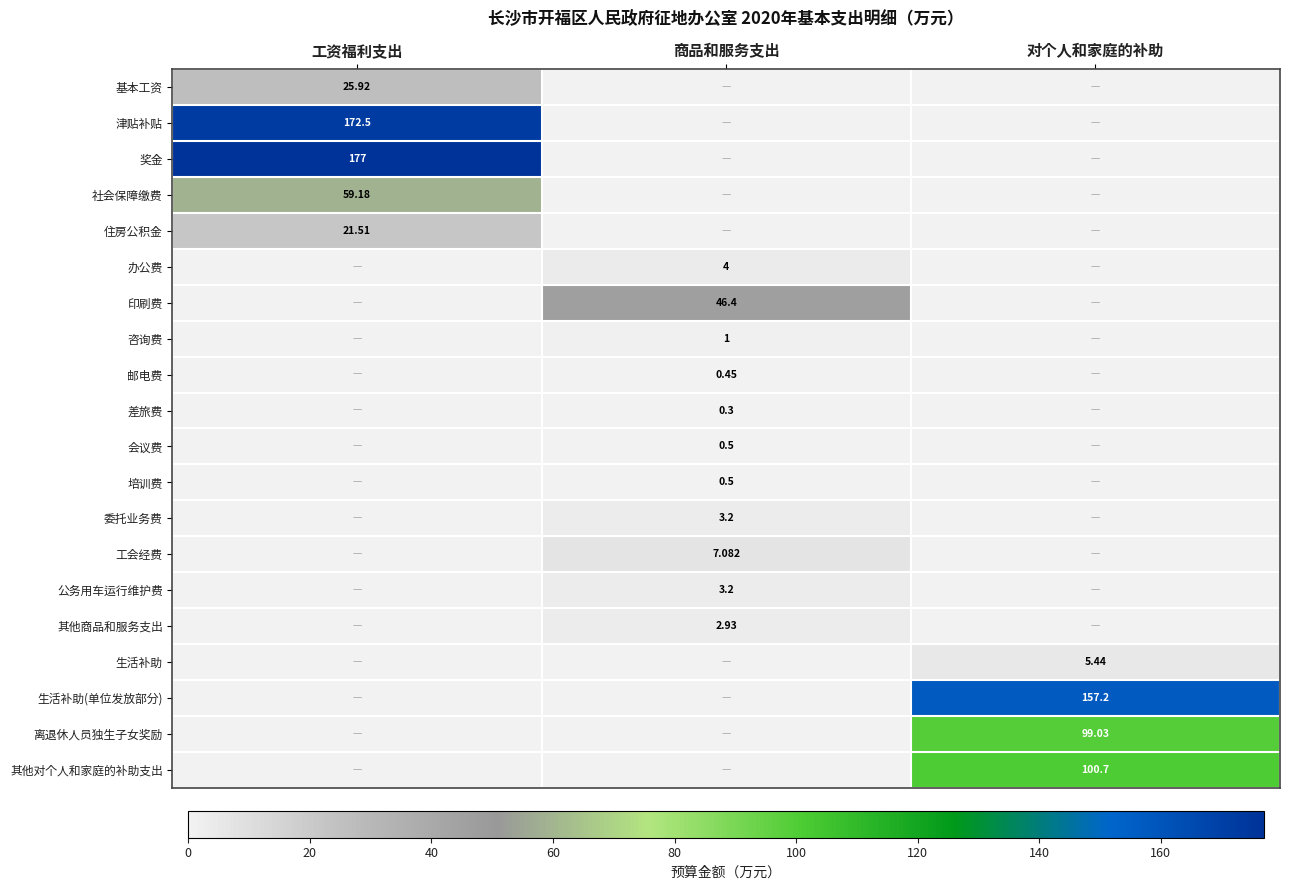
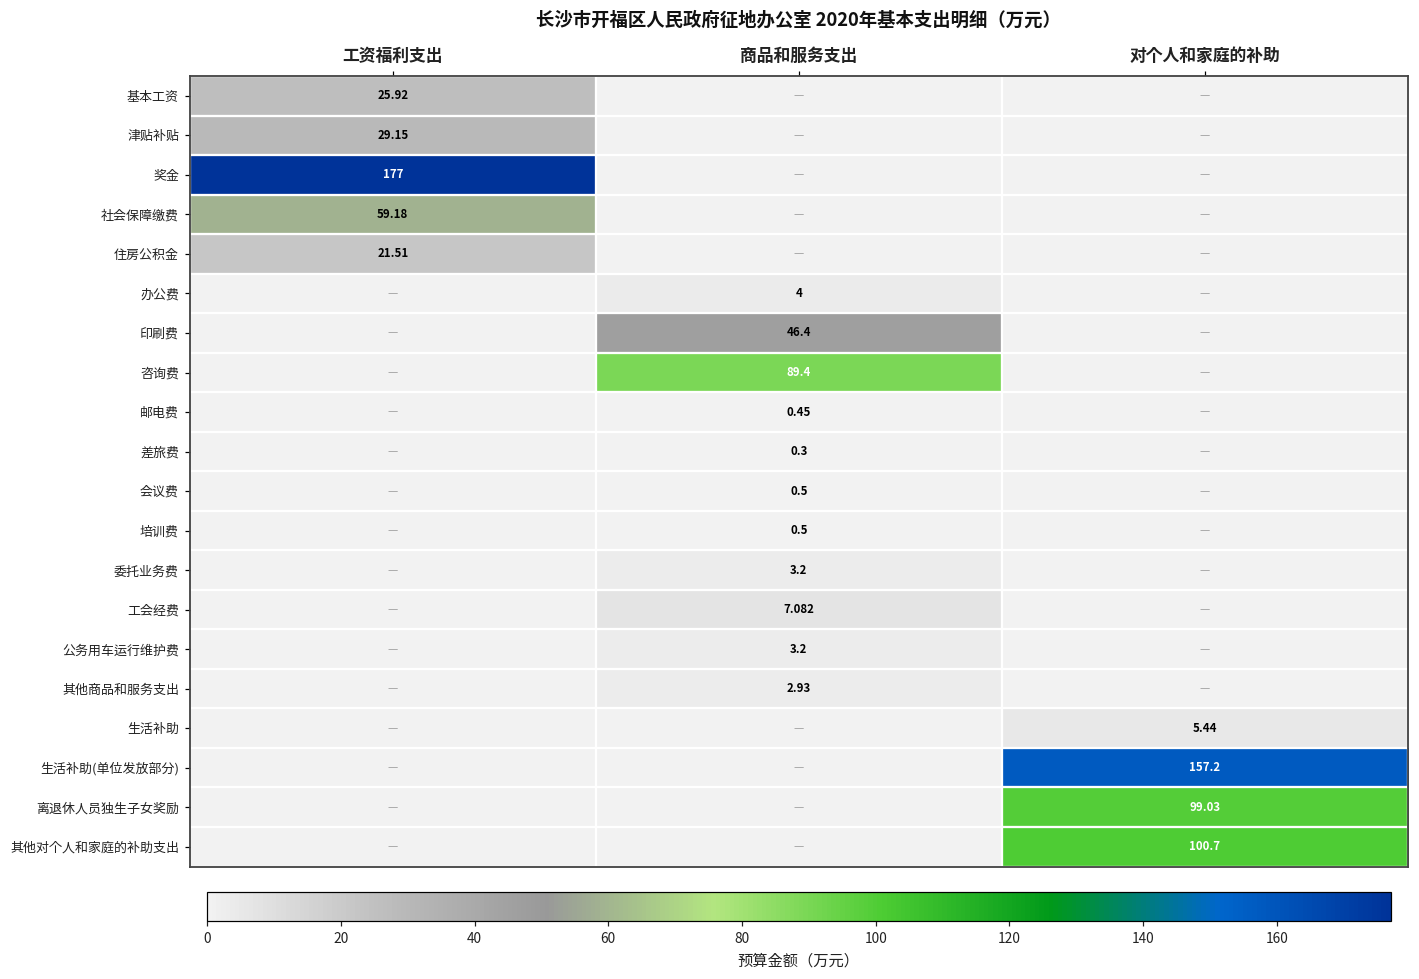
  {
    "基本工资": {
      "工资福利支出": 25.92
    },
    "津贴补贴": {
-     "工资福利支出": 172.5
+     "工资福利支出": 29.15
    },
    "奖金": {
      "工资福利支出": 177
    },
    "社会保障缴费": {
      "工资福利支出": 59.18
    },
    "住房公积金": {
      "工资福利支出": 21.51
    },
    "办公费": {
      "商品和服务支出": 4
    },
    "印刷费": {
      "商品和服务支出": 46.4
    },
    "咨询费": {
-     "商品和服务支出": 1
+     "商品和服务支出": 89.4
    },
    "邮电费": {
      "商品和服务支出": 0.45
    },
    "差旅费": {
      "商品和服务支出": 0.3
    },
    "会议费": {
      "商品和服务支出": 0.5
    },
    "培训费": {
      "商品和服务支出": 0.5
    },
    "委托业务费": {
      "商品和服务支出": 3.2
    },
    "工会经费": {
      "商品和服务支出": 7.082
    },
    "公务用车运行维护费": {
      "商品和服务支出": 3.2
    },
    "其他商品和服务支出": {
      "商品和服务支出": 2.93
    },
    "生活补助": {
      "对个人和家庭的补助": 5.44
    },
    "生活补助(单位发放部分)": {
      "对个人和家庭的补助": 157.2
    },
    "离退休人员独生子女奖励": {
      "对个人和家庭的补助": 99.03
    },
    "其他对个人和家庭的补助支出": {
      "对个人和家庭的补助": 100.7
    }
  }
